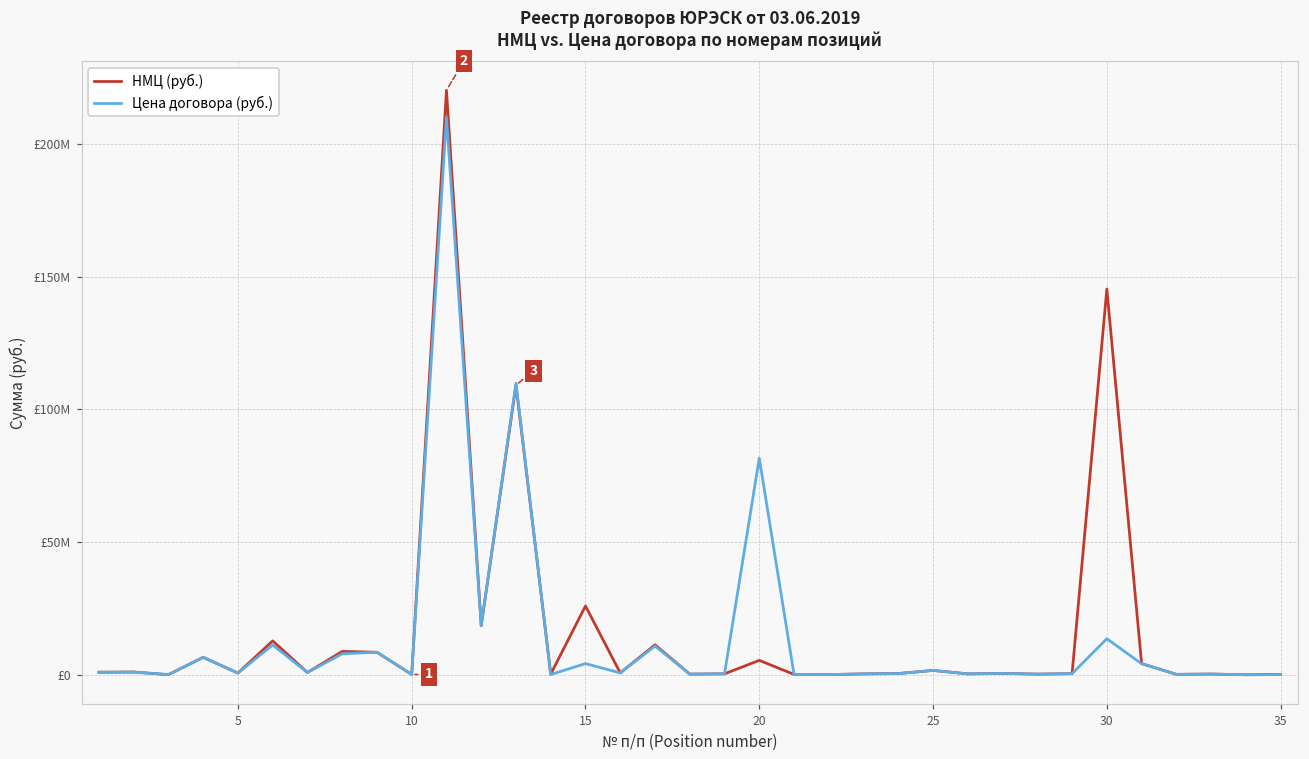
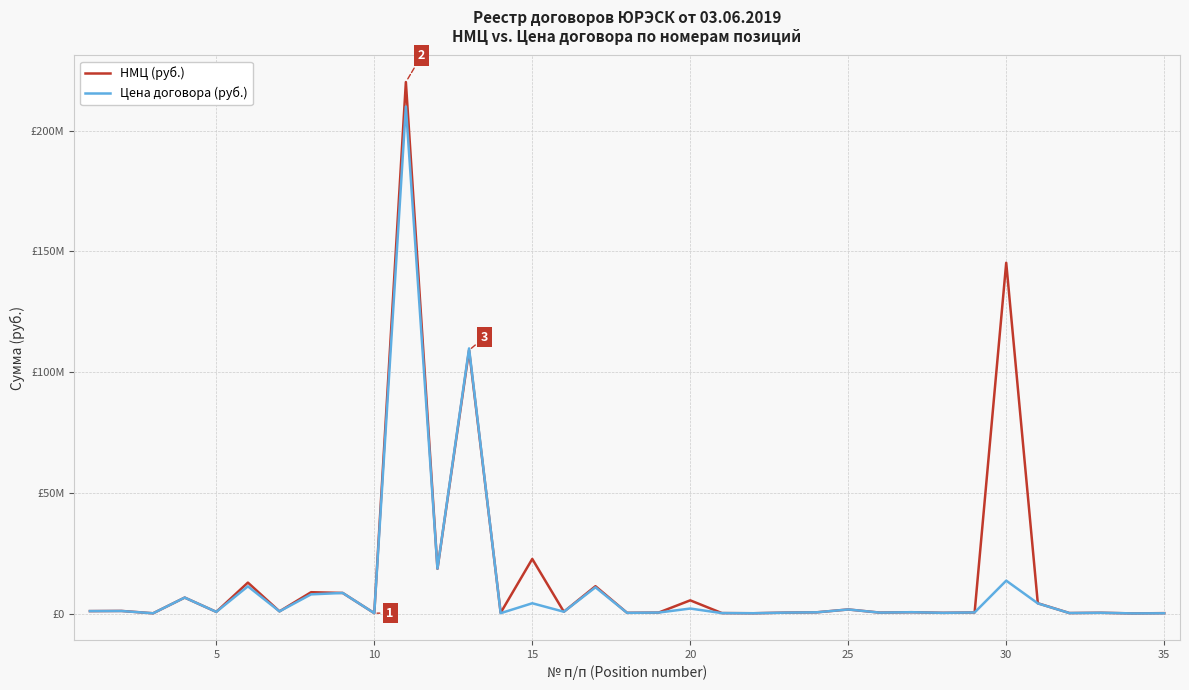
  {
    "НМЦ (руб.)": {
-     "15": "£26000000",
+     "15": "£23000000",
      "20": "£6000000",
      "30": "£145000000"
    },
    "Цена договора (руб.)": {
      "15": "£4000000",
-     "20": "£82000000",
+     "20": "£2000000",
      "30": "£14000000"
    }
  }
